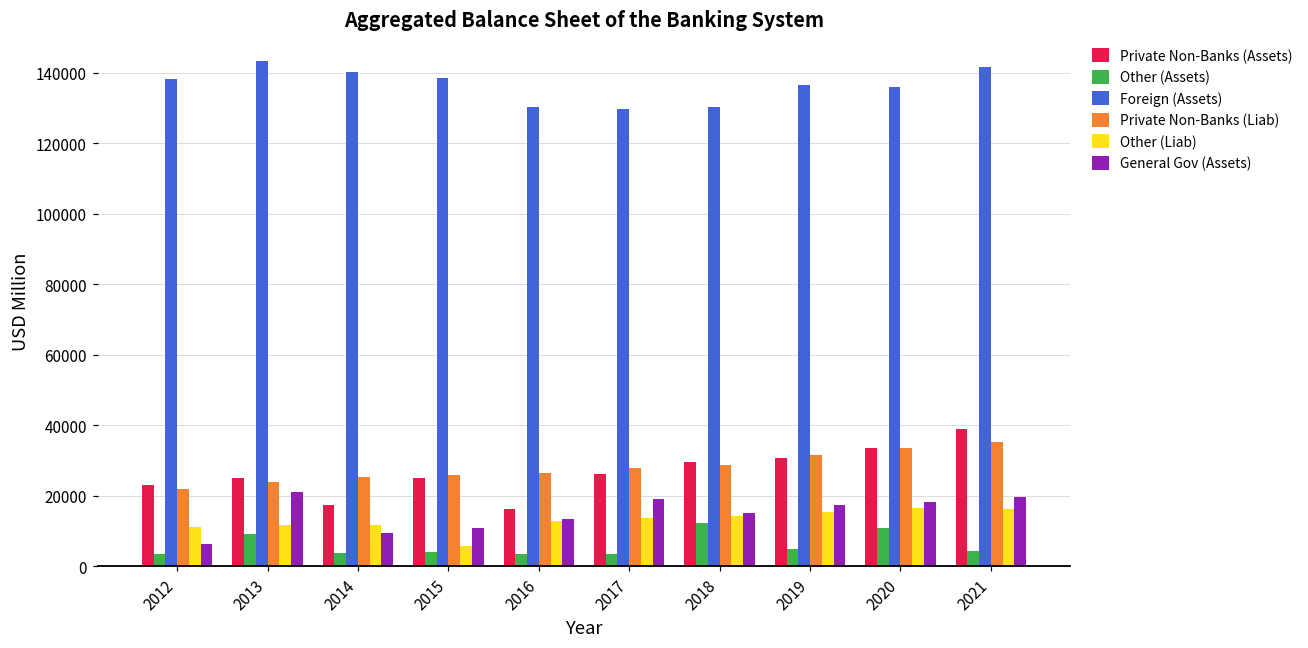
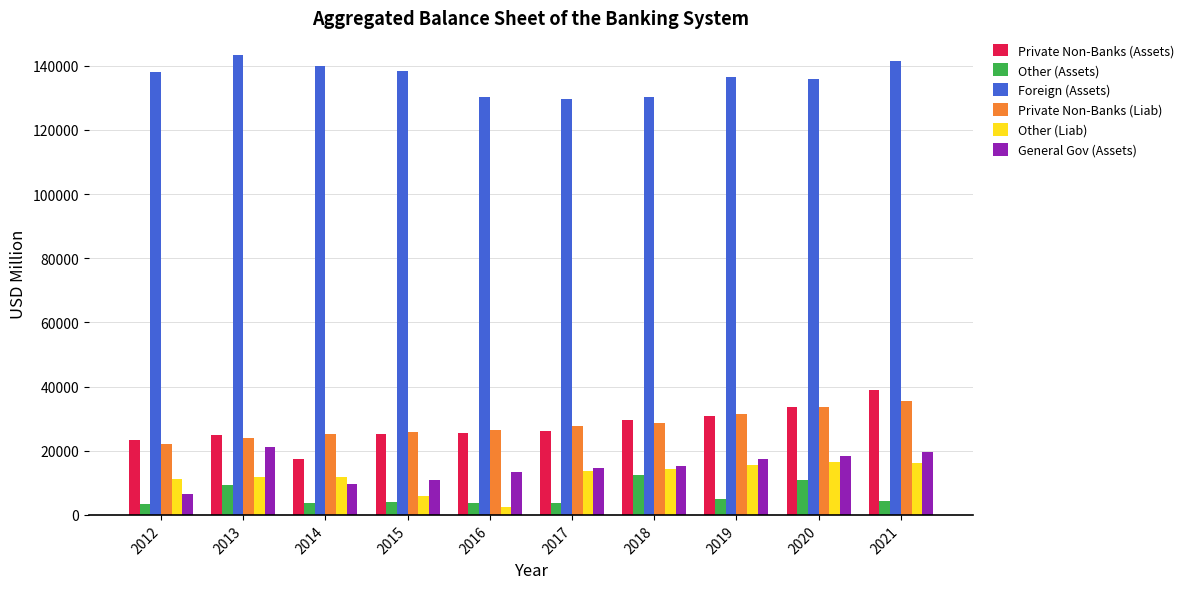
  {
    "Private Non-Banks (Assets)": {
      "2012": 23000,
      "2013": 25000,
      "2014": 17000,
      "2015": 25000,
-     "2016": 16000,
+     "2016": 25000,
      "2017": 26000,
      "2018": 30000,
      "2019": 31000,
      "2020": 34000,
      "2021": 39000
    },
    "Other (Assets)": {
      "2012": 3000,
      "2013": 9000,
      "2014": 4000,
      "2015": 4000,
      "2016": 4000,
      "2017": 4000,
      "2018": 12000,
      "2019": 5000,
      "2020": 11000,
      "2021": 4000
    },
    "Foreign (Assets)": {
      "2012": 138000,
      "2013": 143000,
      "2014": 140000,
      "2015": 138000,
      "2016": 130000,
      "2017": 130000,
      "2018": 130000,
      "2019": 136000,
      "2020": 136000,
      "2021": 141000
    },
    "Private Non-Banks (Liab)": {
      "2012": 22000,
      "2013": 24000,
      "2014": 25000,
      "2015": 26000,
      "2016": 26000,
      "2017": 28000,
      "2018": 29000,
      "2019": 32000,
      "2020": 34000,
      "2021": 35000
    },
    "Other (Liab)": {
      "2012": 11000,
      "2013": 12000,
      "2014": 12000,
      "2015": 6000,
-     "2016": 13000,
+     "2016": 2000,
      "2017": 14000,
      "2018": 14000,
      "2019": 16000,
      "2020": 16000,
      "2021": 16000
    },
    "General Gov (Assets)": {
      "2012": 6000,
      "2013": 21000,
      "2014": 10000,
      "2015": 11000,
      "2016": 13000,
-     "2017": 19000,
+     "2017": 15000,
      "2018": 15000,
      "2019": 17000,
      "2020": 18000,
      "2021": 20000
    }
  }
